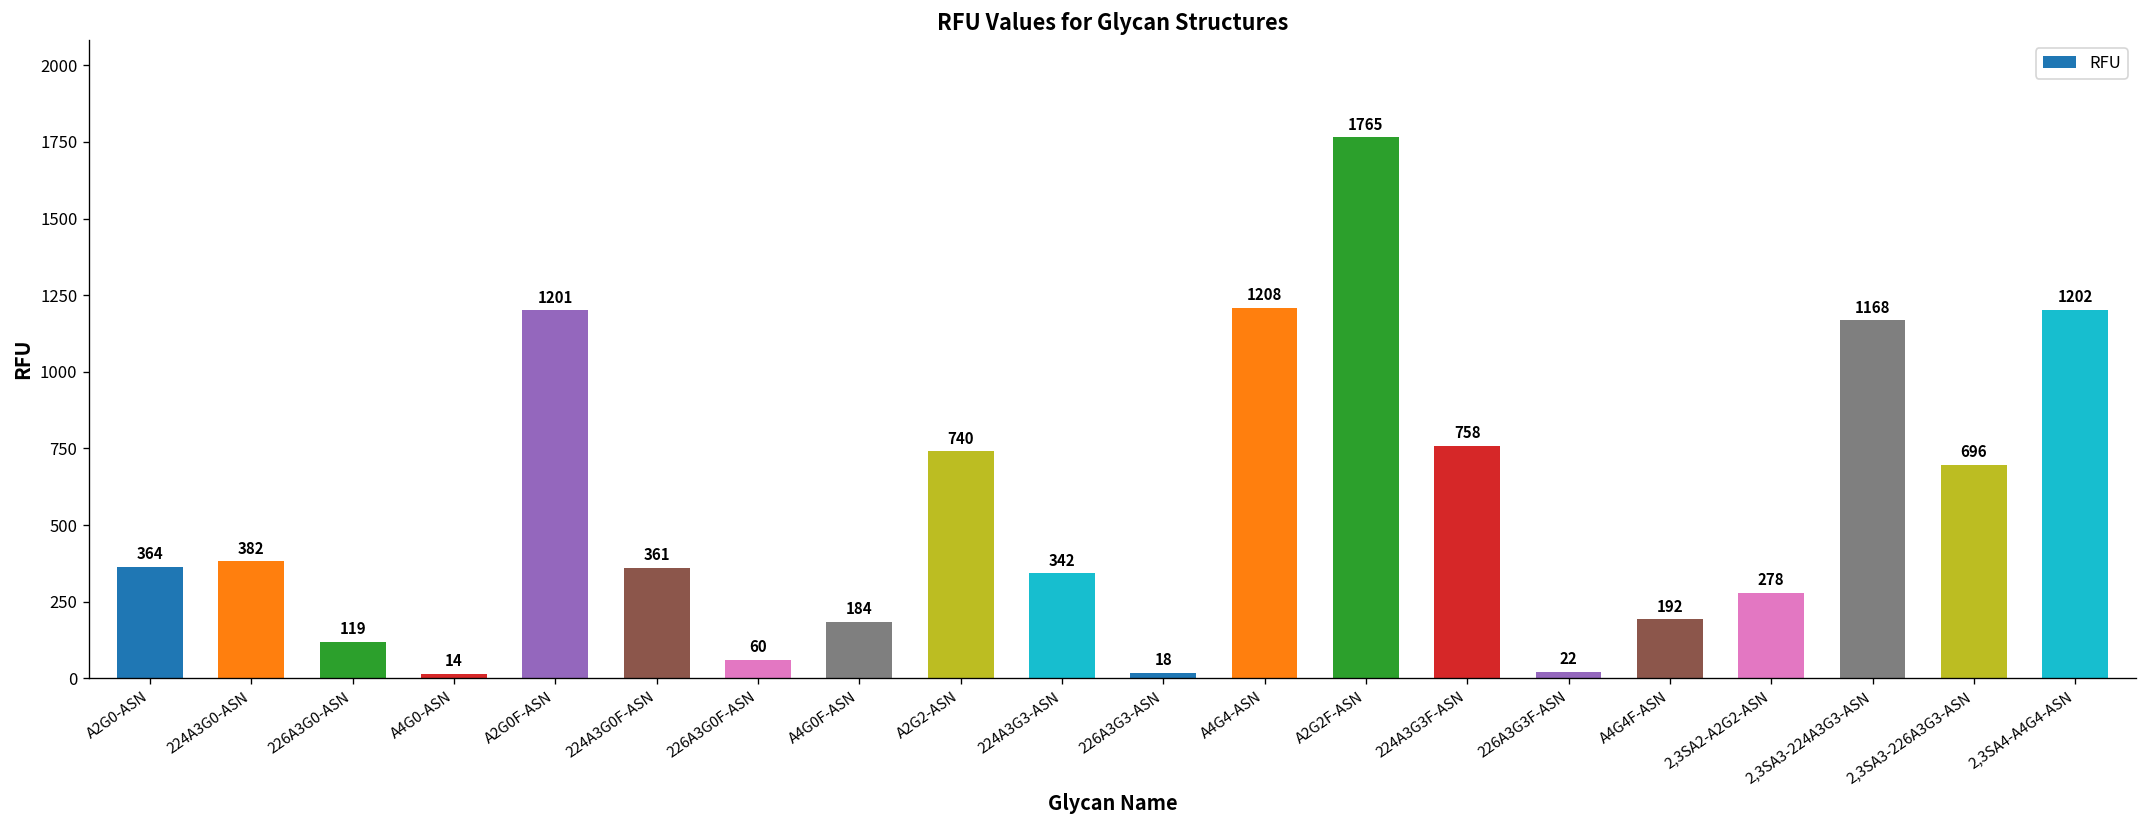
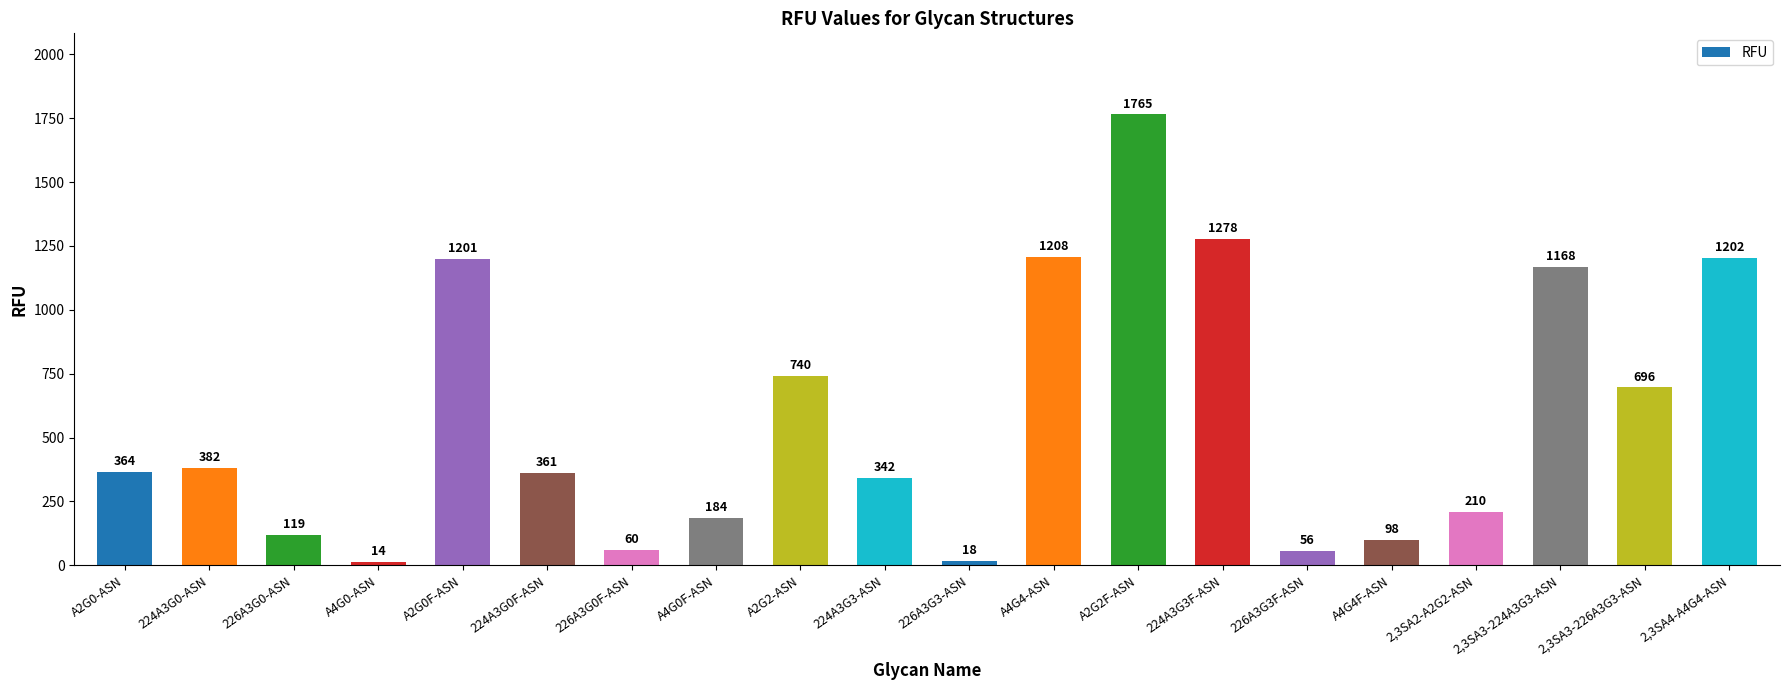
  {
    "A2G0-ASN": 364,
    "224A3G0-ASN": 382,
    "226A3G0-ASN": 119,
    "A4G0-ASN": 14,
    "A2G0F-ASN": 1201,
    "224A3G0F-ASN": 361,
    "226A3G0F-ASN": 60,
    "A4G0F-ASN": 184,
    "A2G2-ASN": 740,
    "224A3G3-ASN": 342,
    "226A3G3-ASN": 18,
    "A4G4-ASN": 1208,
    "A2G2F-ASN": 1765,
-   "224A3G3F-ASN": 758,
-   "226A3G3F-ASN": 22,
-   "A4G4F-ASN": 192,
-   "2,3SA2-A2G2-ASN": 278,
+   "224A3G3F-ASN": 1278,
+   "226A3G3F-ASN": 56,
+   "A4G4F-ASN": 98,
+   "2,3SA2-A2G2-ASN": 210,
    "2,3SA3-224A3G3-ASN": 1168,
    "2,3SA3-226A3G3-ASN": 696,
    "2,3SA4-A4G4-ASN": 1202
  }
